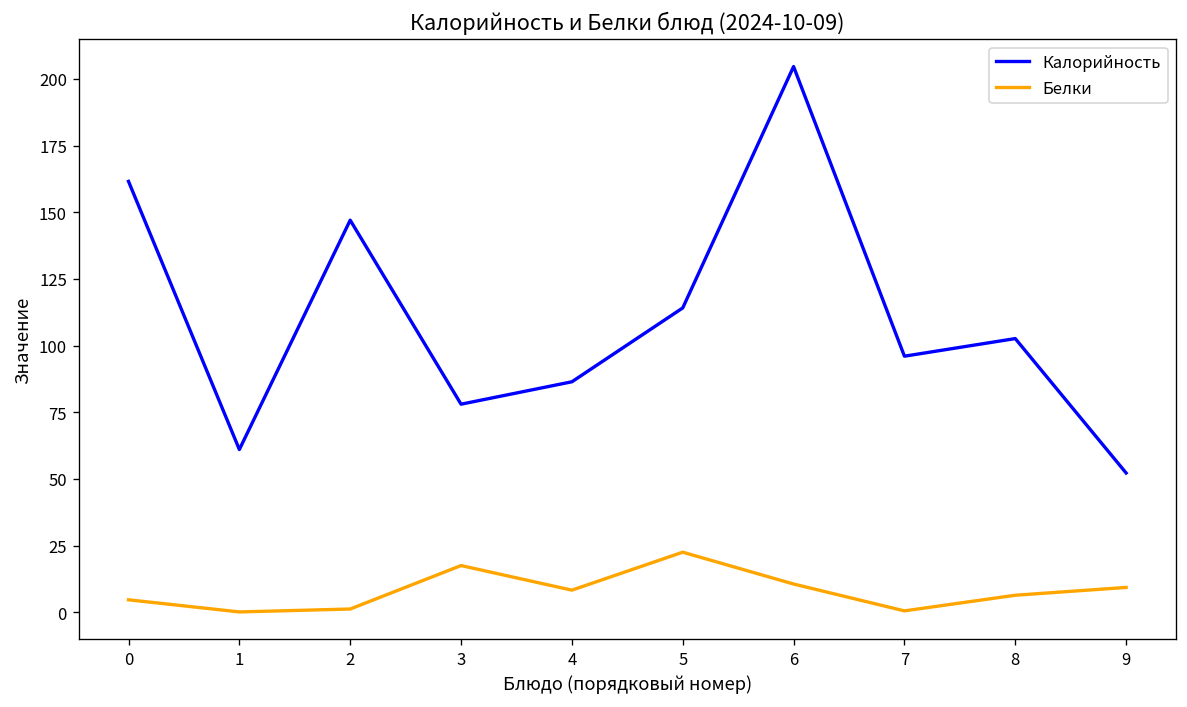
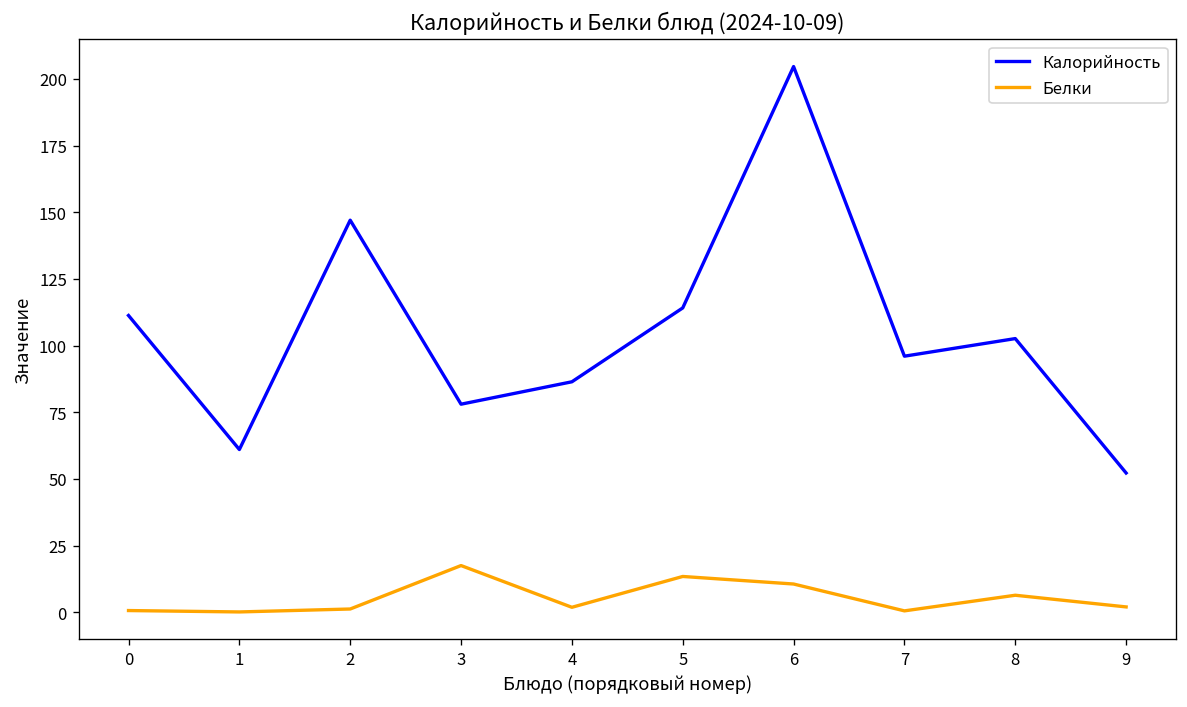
  {
    "Калорийность": {
-     "0": 162,
+     "0": 111,
      "1": 61,
      "2": 147,
      "3": 78,
      "4": 86,
      "5": 114,
      "6": 205,
      "7": 96,
      "8": 103,
      "9": 52
    },
    "Белки": {
-     "0": 5,
+     "0": 1,
      "1": 0,
      "2": 1,
      "3": 17,
-     "4": 8,
-     "5": 23,
+     "4": 2,
+     "5": 13,
      "6": 11,
      "7": 1,
      "8": 6,
-     "9": 9
+     "9": 2
    }
  }
